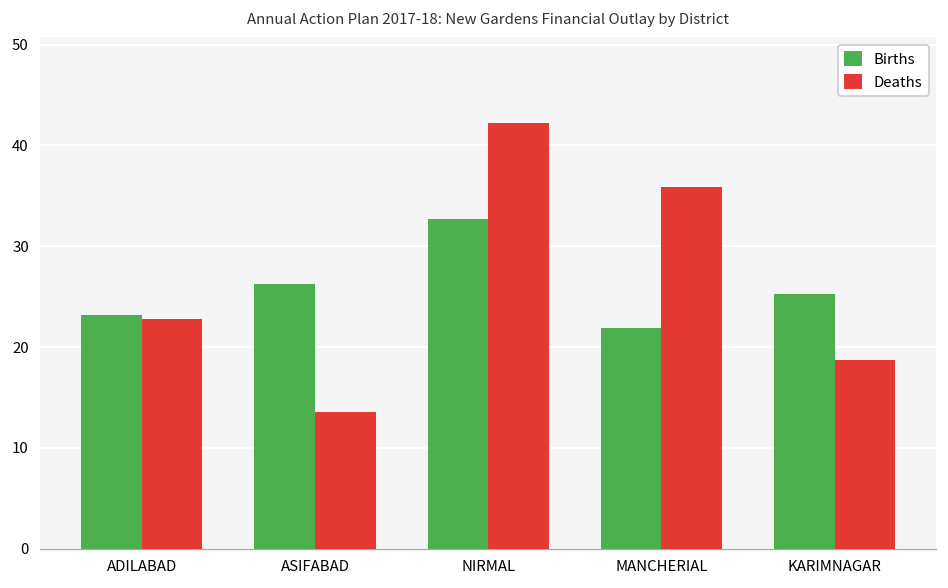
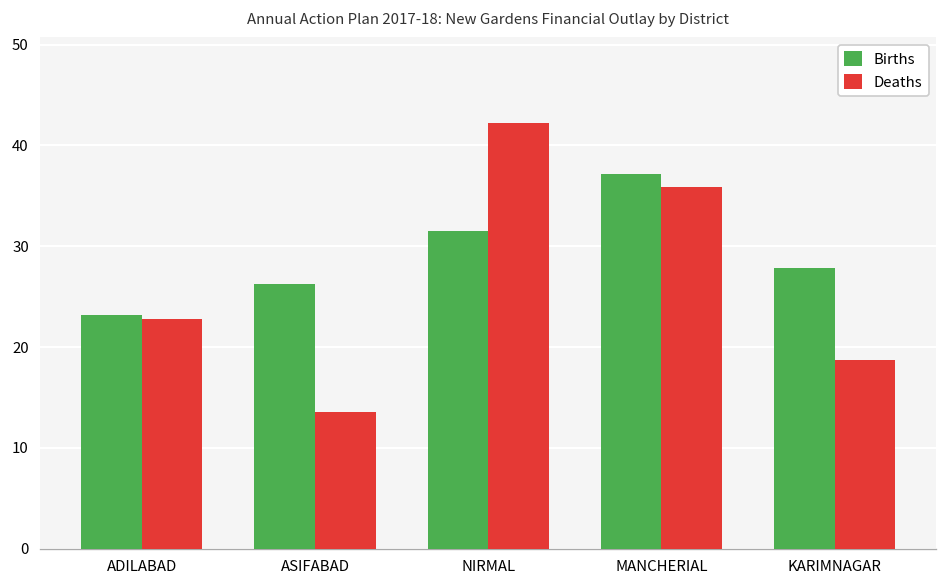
  {
    "Births": {
      "ADILABAD": 23,
      "ASIFABAD": 26,
-     "NIRMAL": 33,
-     "MANCHERIAL": 22,
-     "KARIMNAGAR": 25
+     "NIRMAL": 32,
+     "MANCHERIAL": 37,
+     "KARIMNAGAR": 28
    },
    "Deaths": {
      "ADILABAD": 23,
      "ASIFABAD": 14,
      "NIRMAL": 42,
      "MANCHERIAL": 36,
      "KARIMNAGAR": 19
    }
  }
